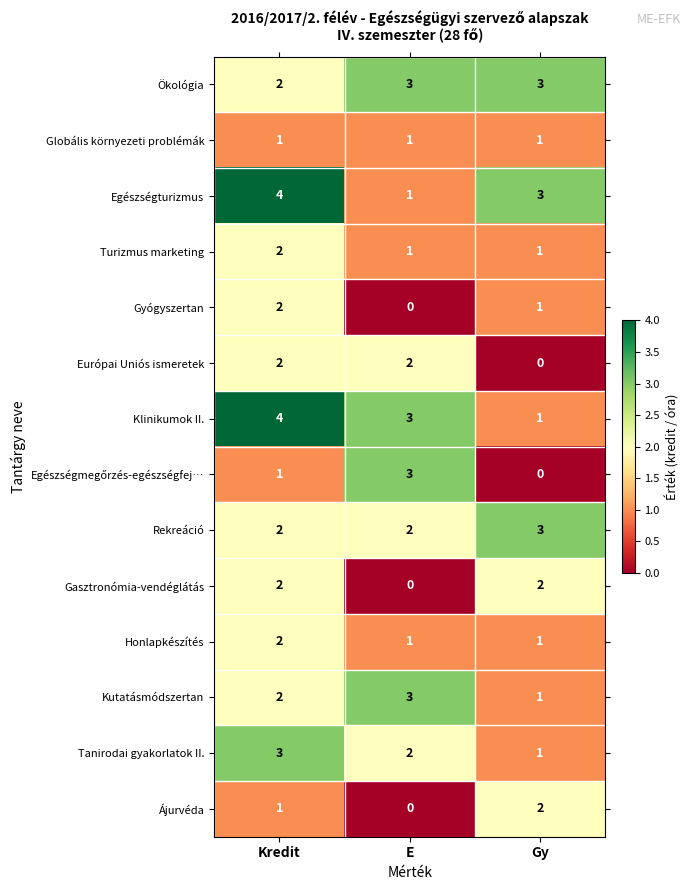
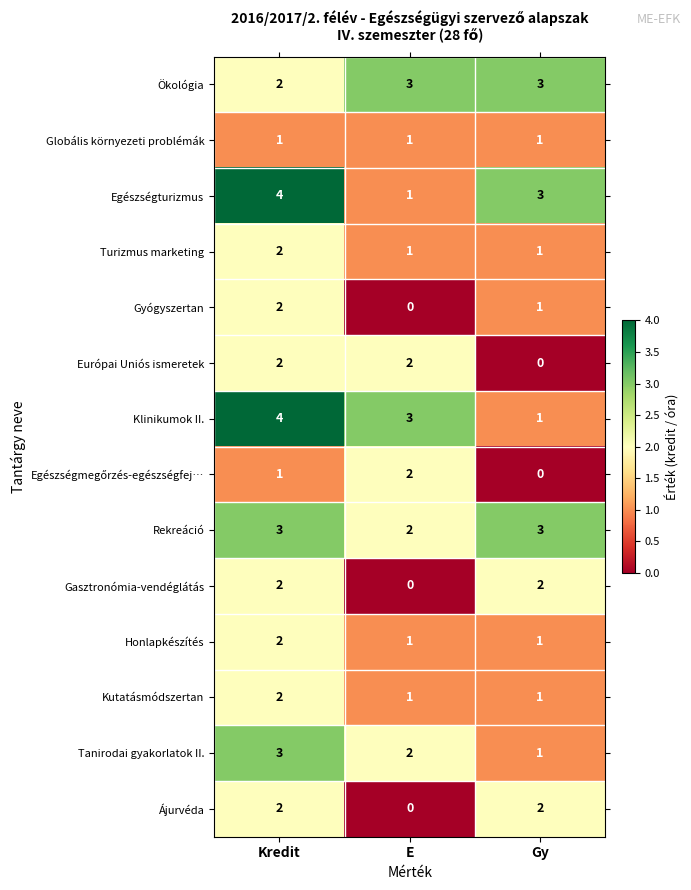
  {
    "Ökológia": {
      "Kredit": 2,
      "E": 3,
      "Gy": 3
    },
    "Globális környezeti problémák": {
      "Kredit": 1,
      "E": 1,
      "Gy": 1
    },
    "Egészségturizmus": {
      "Kredit": 4,
      "E": 1,
      "Gy": 3
    },
    "Turizmus marketing": {
      "Kredit": 2,
      "E": 1,
      "Gy": 1
    },
    "Gyógyszertan": {
      "Kredit": 2,
      "E": 0,
      "Gy": 1
    },
    "Európai Uniós ismeretek": {
      "Kredit": 2,
      "E": 2,
      "Gy": 0
    },
    "Klinikumok II.": {
      "Kredit": 4,
      "E": 3,
      "Gy": 1
    },
    "Egészségmegőrzés-egészségfej…": {
      "Kredit": 1,
-     "E": 3,
+     "E": 2,
      "Gy": 0
    },
    "Rekreáció": {
-     "Kredit": 2,
+     "Kredit": 3,
      "E": 2,
      "Gy": 3
    },
    "Gasztronómia-vendéglátás": {
      "Kredit": 2,
      "E": 0,
      "Gy": 2
    },
    "Honlapkészítés": {
      "Kredit": 2,
      "E": 1,
      "Gy": 1
    },
    "Kutatásmódszertan": {
      "Kredit": 2,
-     "E": 3,
+     "E": 1,
      "Gy": 1
    },
    "Tanirodai gyakorlatok II.": {
      "Kredit": 3,
      "E": 2,
      "Gy": 1
    },
    "Ájurvéda": {
-     "Kredit": 1,
+     "Kredit": 2,
      "E": 0,
      "Gy": 2
    }
  }
